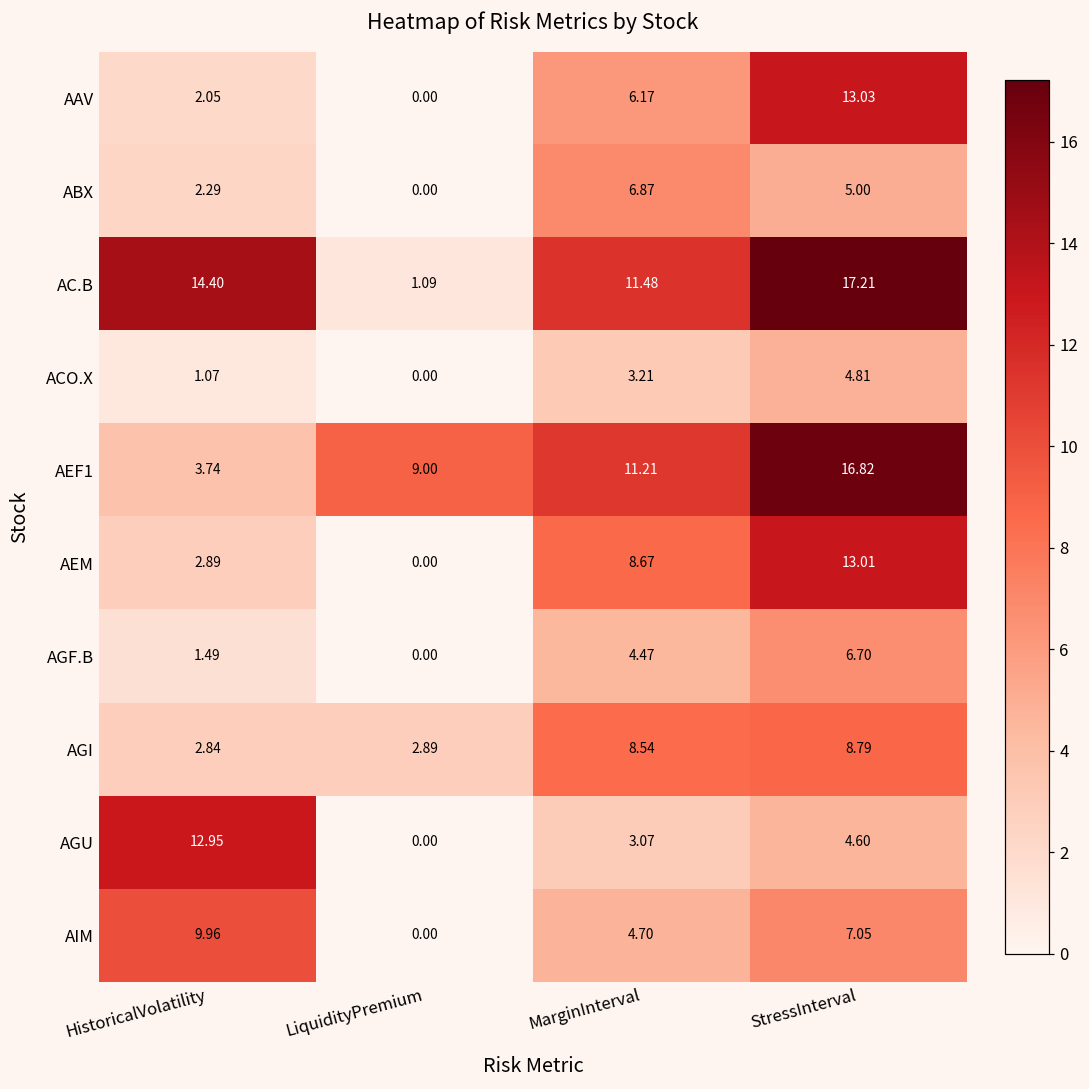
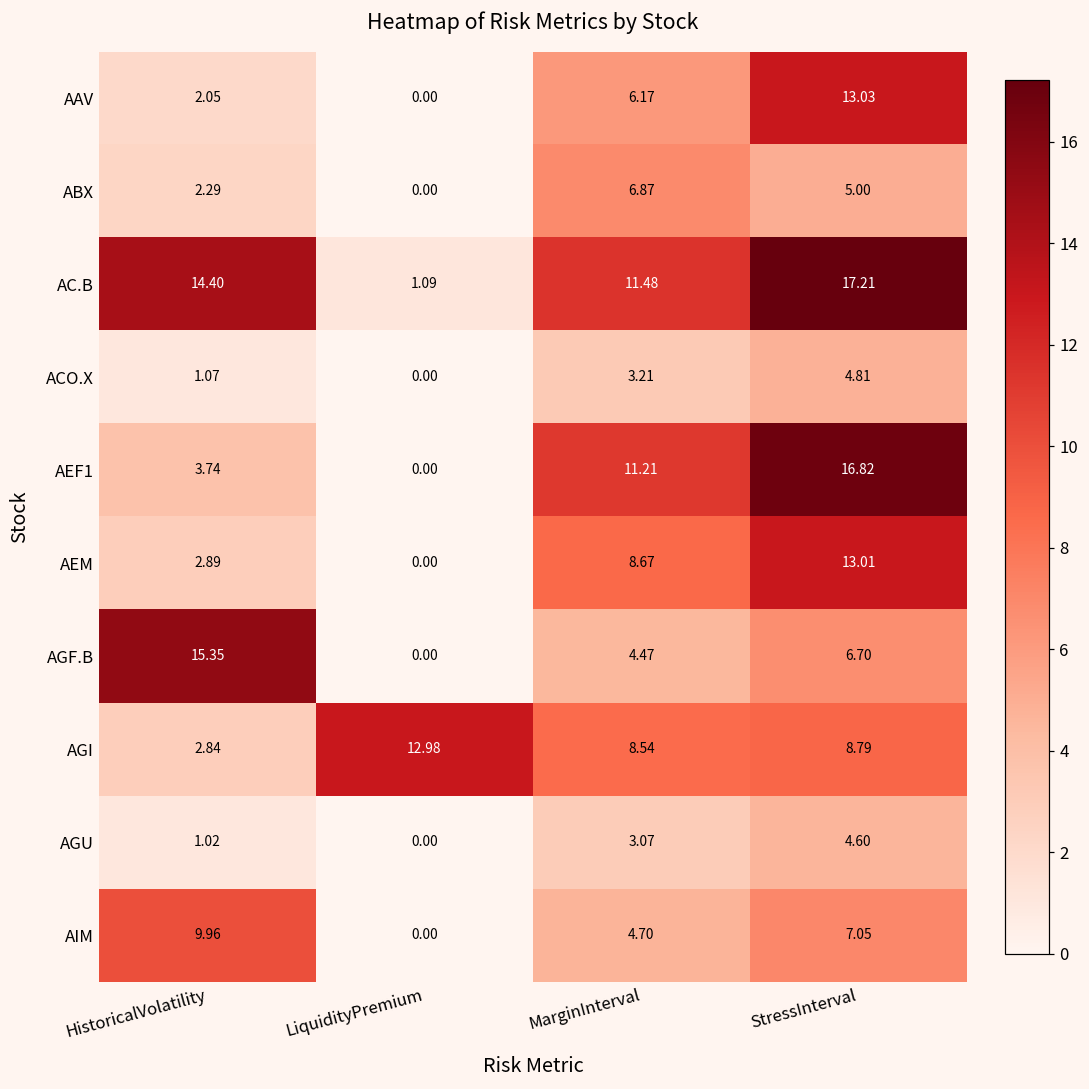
  {
    "AAV": {
      "HistoricalVolatility": 2.05,
      "LiquidityPremium": 0.00,
      "MarginInterval": 6.17,
      "StressInterval": 13.03
    },
    "ABX": {
      "HistoricalVolatility": 2.29,
      "LiquidityPremium": 0.00,
      "MarginInterval": 6.87,
      "StressInterval": 5.00
    },
    "AC.B": {
      "HistoricalVolatility": 14.40,
      "LiquidityPremium": 1.09,
      "MarginInterval": 11.48,
      "StressInterval": 17.21
    },
    "ACO.X": {
      "HistoricalVolatility": 1.07,
      "LiquidityPremium": 0.00,
      "MarginInterval": 3.21,
      "StressInterval": 4.81
    },
    "AEF1": {
      "HistoricalVolatility": 3.74,
-     "LiquidityPremium": 9.00,
+     "LiquidityPremium": 0.00,
      "MarginInterval": 11.21,
      "StressInterval": 16.82
    },
    "AEM": {
      "HistoricalVolatility": 2.89,
      "LiquidityPremium": 0.00,
      "MarginInterval": 8.67,
      "StressInterval": 13.01
    },
    "AGF.B": {
-     "HistoricalVolatility": 1.49,
+     "HistoricalVolatility": 15.35,
      "LiquidityPremium": 0.00,
      "MarginInterval": 4.47,
      "StressInterval": 6.70
    },
    "AGI": {
      "HistoricalVolatility": 2.84,
-     "LiquidityPremium": 2.89,
+     "LiquidityPremium": 12.98,
      "MarginInterval": 8.54,
      "StressInterval": 8.79
    },
    "AGU": {
-     "HistoricalVolatility": 12.95,
+     "HistoricalVolatility": 1.02,
      "LiquidityPremium": 0.00,
      "MarginInterval": 3.07,
      "StressInterval": 4.60
    },
    "AIM": {
      "HistoricalVolatility": 9.96,
      "LiquidityPremium": 0.00,
      "MarginInterval": 4.70,
      "StressInterval": 7.05
    }
  }
